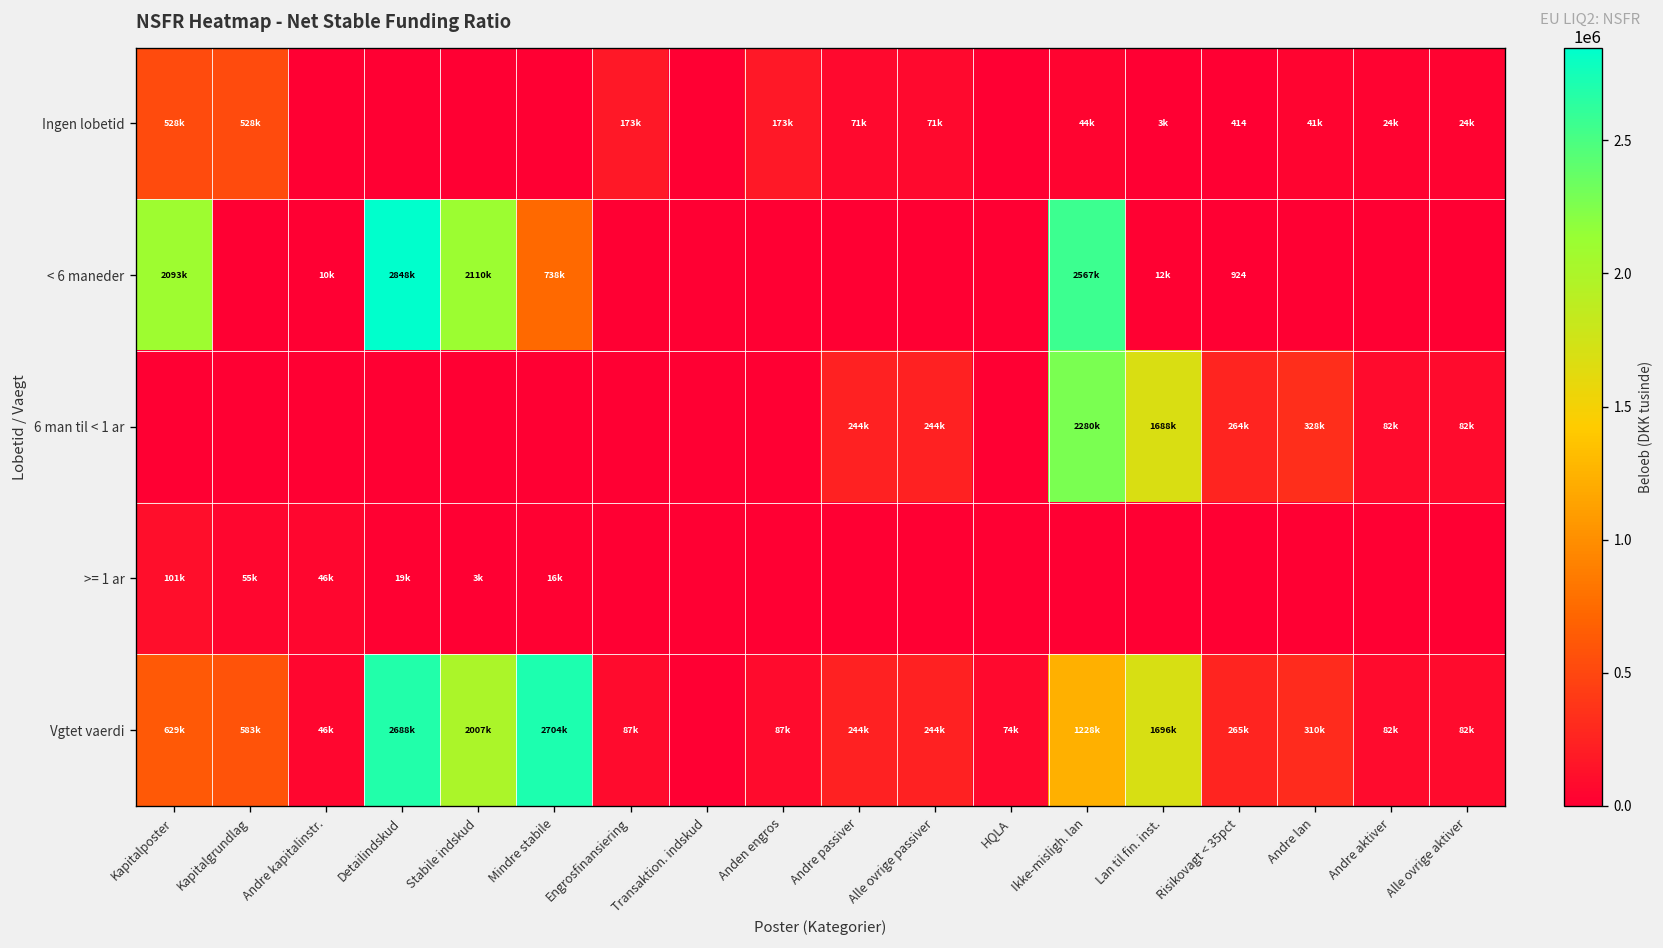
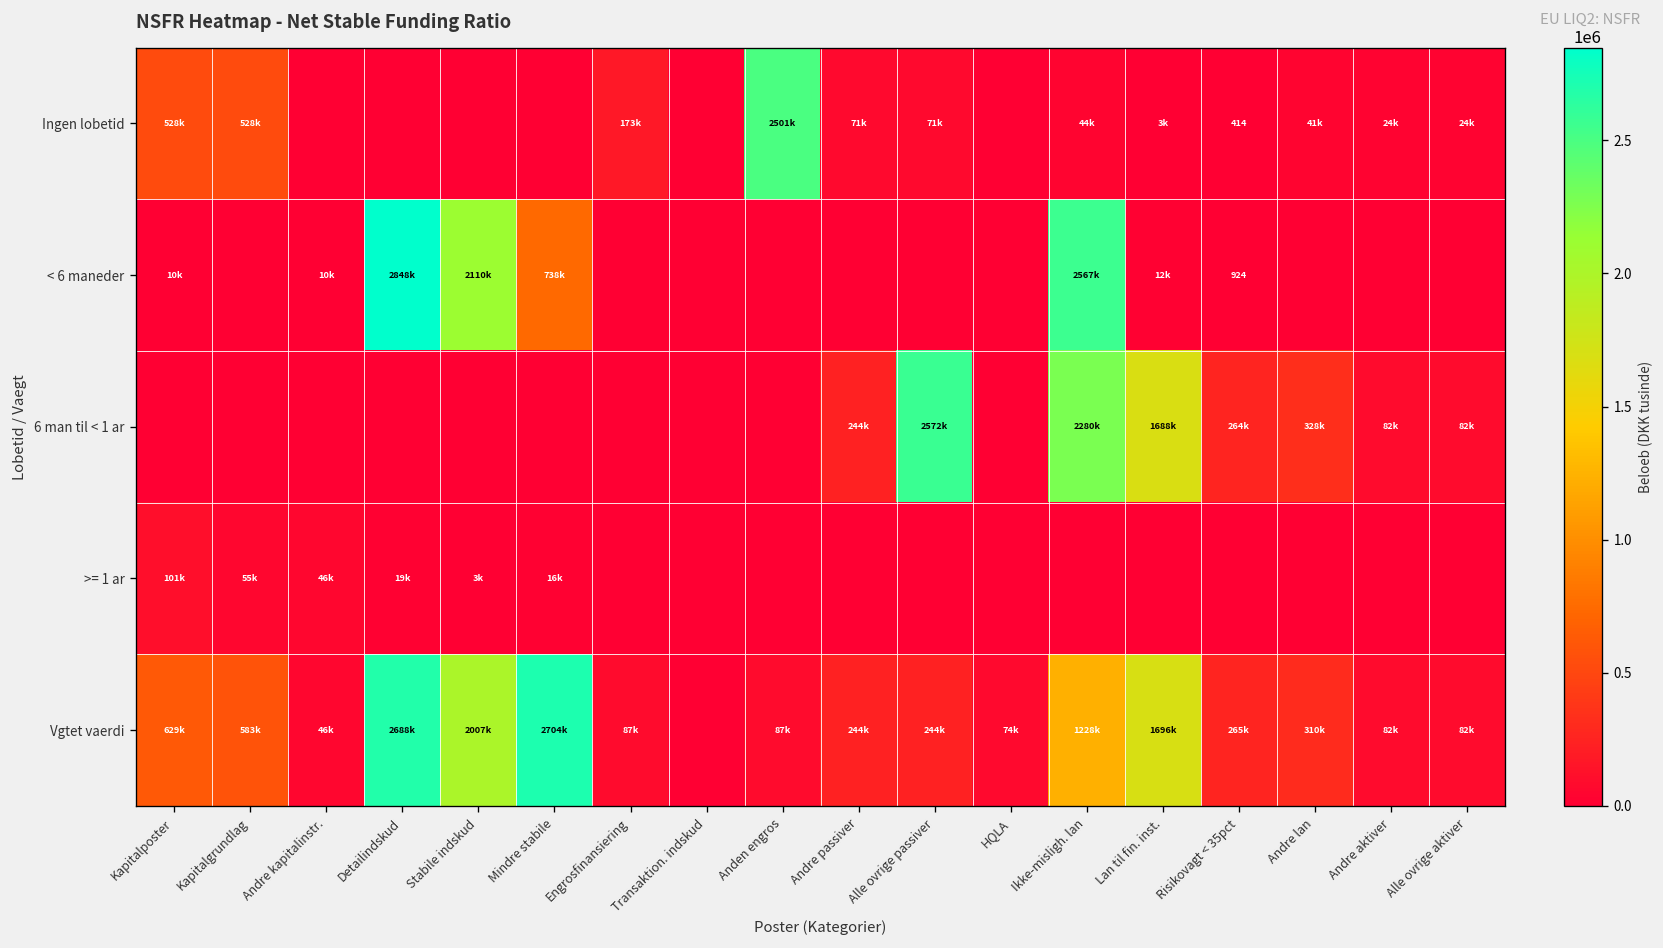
  {
    "Ingen lobetid": {
      "Kapitalposter": "528k",
      "Kapitalgrundlag": "528k",
      "Engrosfinansiering": "173k",
-     "Anden engros": "173k",
+     "Anden engros": "2501k",
      "Andre passiver": "71k",
      "Alle ovrige passiver": "71k",
      "Ikke-misligh. lan": "44k",
      "Lan til fin. inst.": "3k",
      "Risikovagt < 35pct": "414",
      "Andre lan": "41k",
      "Andre aktiver": "24k",
      "Alle ovrige aktiver": "24k"
    },
    "< 6 maneder": {
-     "Kapitalposter": "2093k",
+     "Kapitalposter": "10k",
      "Andre kapitalinstr.": "10k",
      "Detailindskud": "2848k",
      "Stabile indskud": "2110k",
      "Mindre stabile": "738k",
      "Ikke-misligh. lan": "2567k",
      "Lan til fin. inst.": "12k",
      "Risikovagt < 35pct": "924"
    },
    "6 man til < 1 ar": {
      "Andre passiver": "244k",
-     "Alle ovrige passiver": "244k",
+     "Alle ovrige passiver": "2572k",
      "Ikke-misligh. lan": "2280k",
      "Lan til fin. inst.": "1688k",
      "Risikovagt < 35pct": "264k",
      "Andre lan": "328k",
      "Andre aktiver": "82k",
      "Alle ovrige aktiver": "82k"
    },
    ">= 1 ar": {
      "Kapitalposter": "101k",
      "Kapitalgrundlag": "55k",
      "Andre kapitalinstr.": "46k",
      "Detailindskud": "19k",
      "Stabile indskud": "3k",
      "Mindre stabile": "16k"
    },
    "Vgtet vaerdi": {
      "Kapitalposter": "629k",
      "Kapitalgrundlag": "583k",
      "Andre kapitalinstr.": "46k",
      "Detailindskud": "2688k",
      "Stabile indskud": "2007k",
      "Mindre stabile": "2704k",
      "Engrosfinansiering": "87k",
      "Anden engros": "87k",
      "Andre passiver": "244k",
      "Alle ovrige passiver": "244k",
      "HQLA": "74k",
      "Ikke-misligh. lan": "1228k",
      "Lan til fin. inst.": "1696k",
      "Risikovagt < 35pct": "265k",
      "Andre lan": "310k",
      "Andre aktiver": "82k",
      "Alle ovrige aktiver": "82k"
    }
  }
